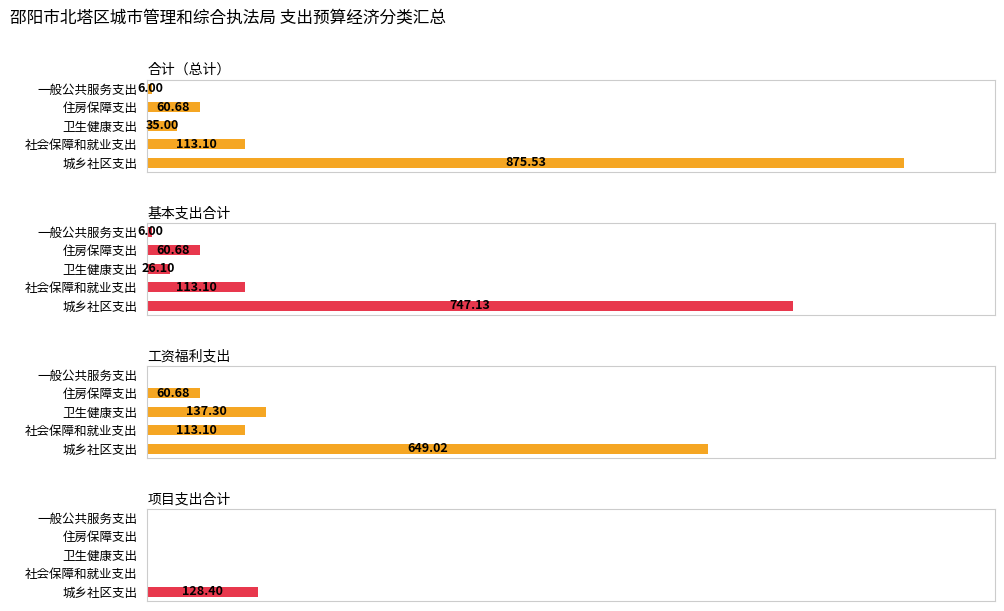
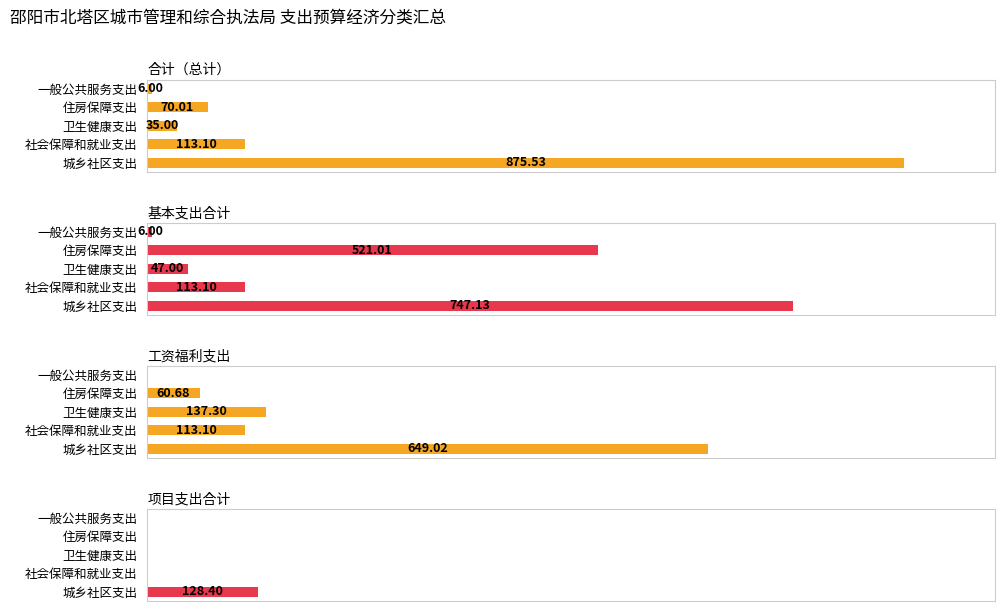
  {
    "合计（总计）": {
      "一般公共服务支出": 6.00,
-     "住房保障支出": 60.68,
+     "住房保障支出": 70.01,
      "卫生健康支出": 35.00,
      "社会保障和就业支出": 113.10,
      "城乡社区支出": 875.53
    },
    "基本支出合计": {
      "一般公共服务支出": 6.00,
-     "住房保障支出": 60.68,
-     "卫生健康支出": 26.10,
+     "住房保障支出": 521.01,
+     "卫生健康支出": 47.00,
      "社会保障和就业支出": 113.10,
      "城乡社区支出": 747.13
    },
    "工资福利支出": {
      "住房保障支出": 60.68,
      "卫生健康支出": 137.30,
      "社会保障和就业支出": 113.10,
      "城乡社区支出": 649.02
    },
    "项目支出合计": {
      "城乡社区支出": 128.40
    }
  }
